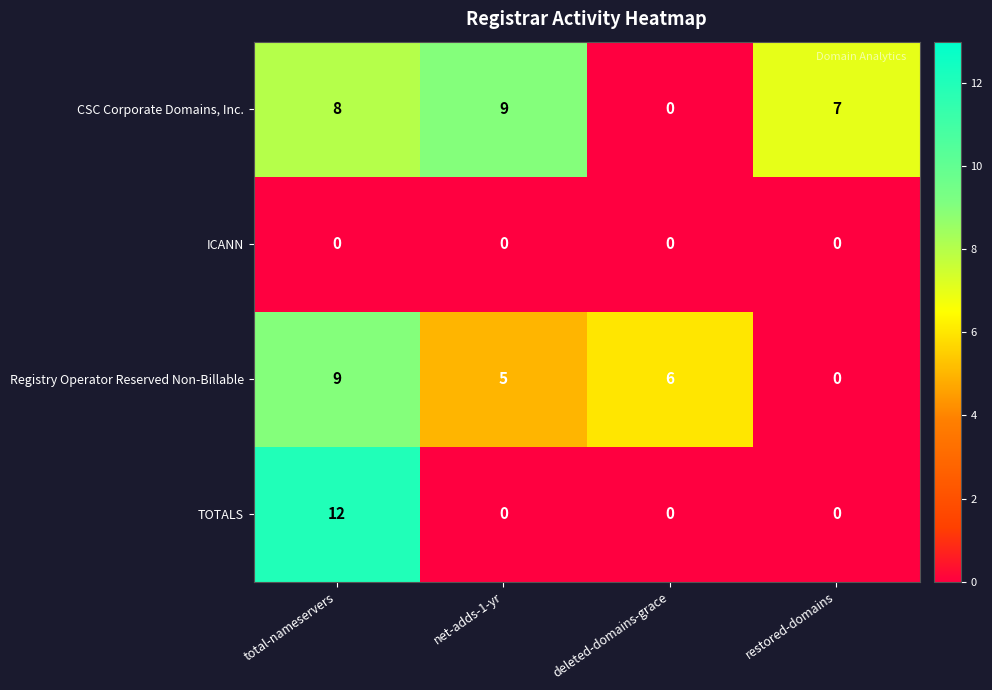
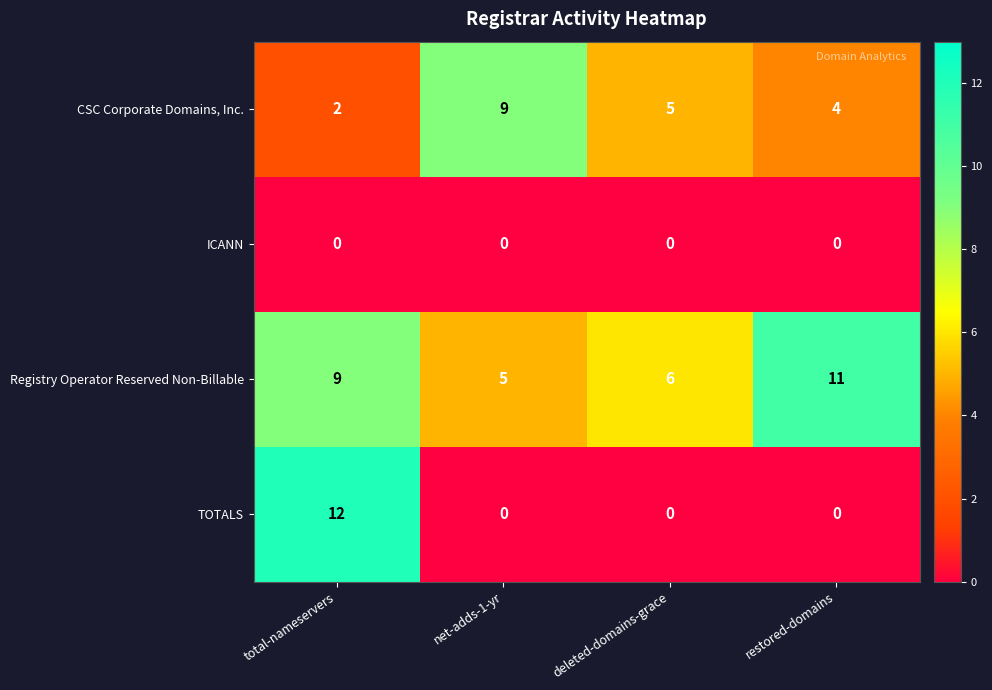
  {
    "CSC Corporate Domains, Inc.": {
-     "total-nameservers": 8,
+     "total-nameservers": 2,
      "net-adds-1-yr": 9,
-     "deleted-domains-grace": 0,
-     "restored-domains": 7
+     "deleted-domains-grace": 5,
+     "restored-domains": 4
    },
    "ICANN": {
      "total-nameservers": 0,
      "net-adds-1-yr": 0,
      "deleted-domains-grace": 0,
      "restored-domains": 0
    },
    "Registry Operator Reserved Non-Billable": {
      "total-nameservers": 9,
      "net-adds-1-yr": 5,
      "deleted-domains-grace": 6,
-     "restored-domains": 0
+     "restored-domains": 11
    },
    "TOTALS": {
      "total-nameservers": 12,
      "net-adds-1-yr": 0,
      "deleted-domains-grace": 0,
      "restored-domains": 0
    }
  }
